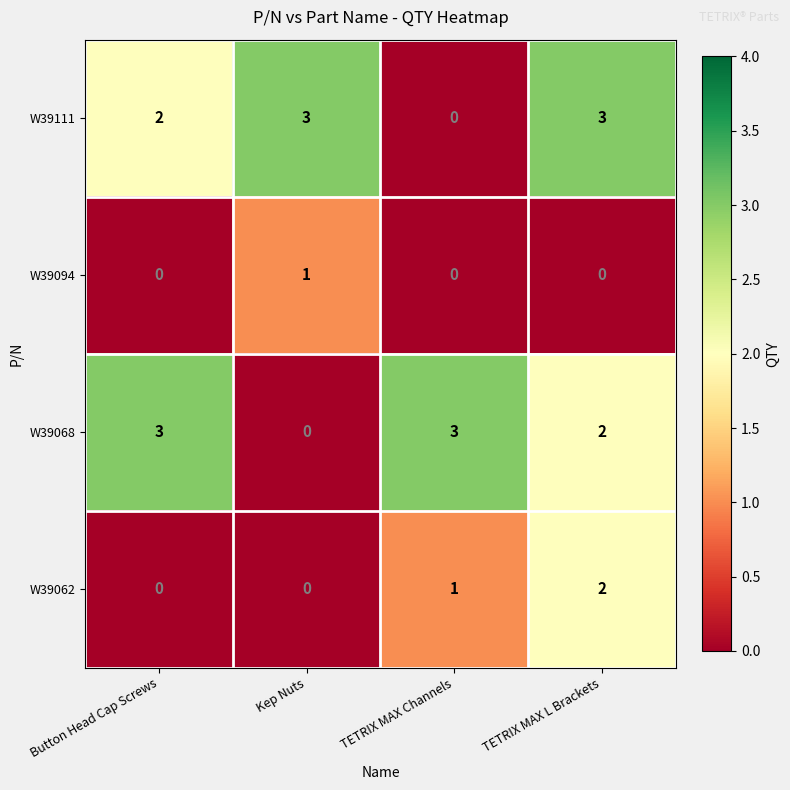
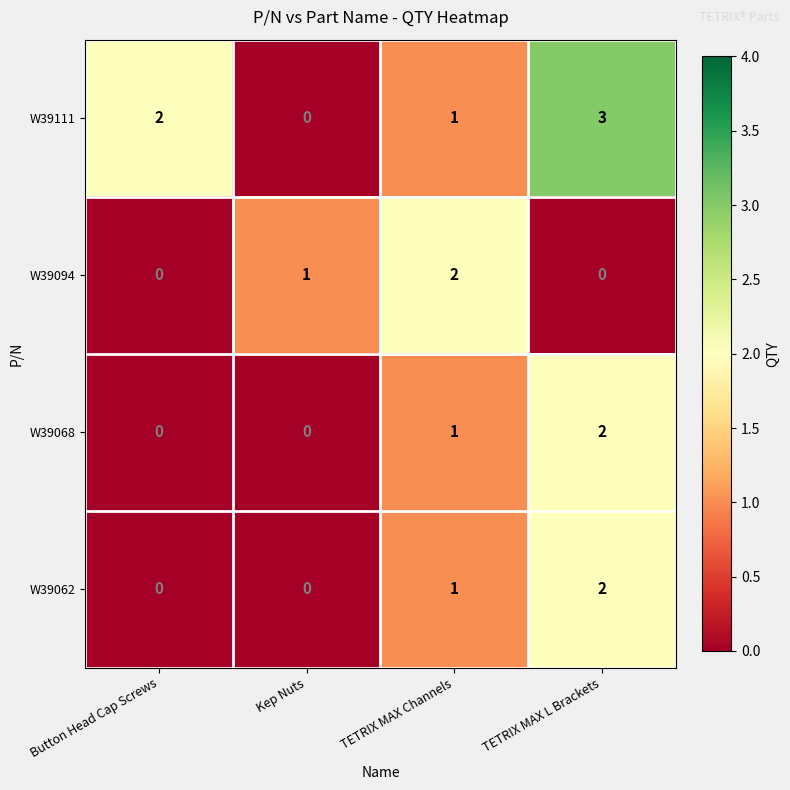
  {
    "W39111": {
      "Button Head Cap Screws": 2,
-     "Kep Nuts": 3,
-     "TETRIX MAX Channels": 0,
+     "Kep Nuts": 0,
+     "TETRIX MAX Channels": 1,
      "TETRIX MAX L Brackets": 3
    },
    "W39094": {
      "Button Head Cap Screws": 0,
      "Kep Nuts": 1,
-     "TETRIX MAX Channels": 0,
+     "TETRIX MAX Channels": 2,
      "TETRIX MAX L Brackets": 0
    },
    "W39068": {
-     "Button Head Cap Screws": 3,
+     "Button Head Cap Screws": 0,
      "Kep Nuts": 0,
-     "TETRIX MAX Channels": 3,
+     "TETRIX MAX Channels": 1,
      "TETRIX MAX L Brackets": 2
    },
    "W39062": {
      "Button Head Cap Screws": 0,
      "Kep Nuts": 0,
      "TETRIX MAX Channels": 1,
      "TETRIX MAX L Brackets": 2
    }
  }
